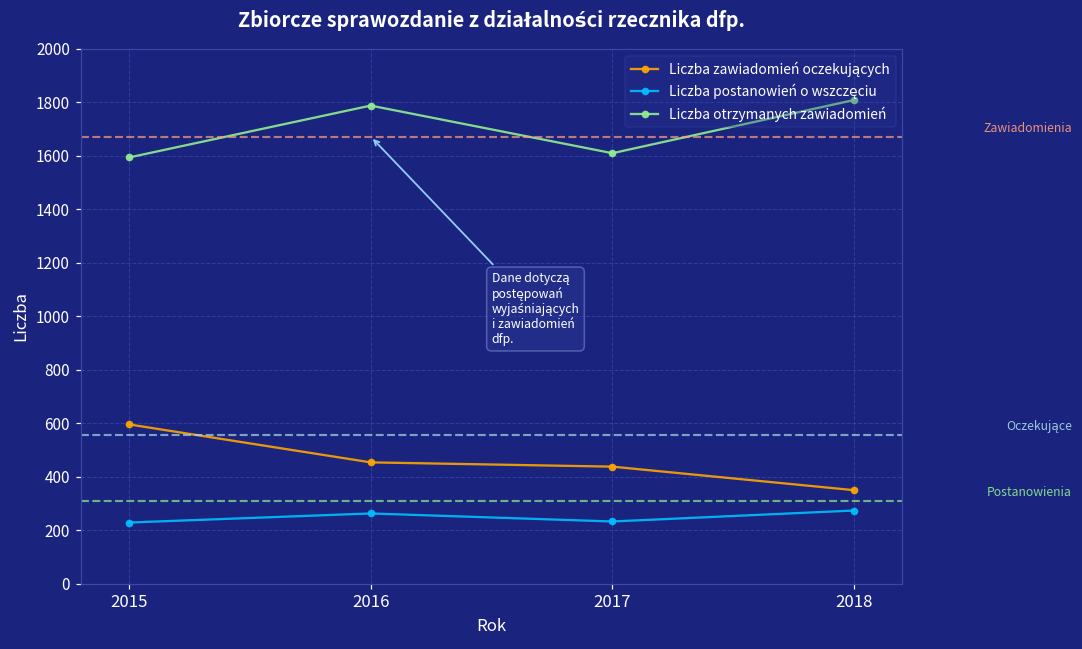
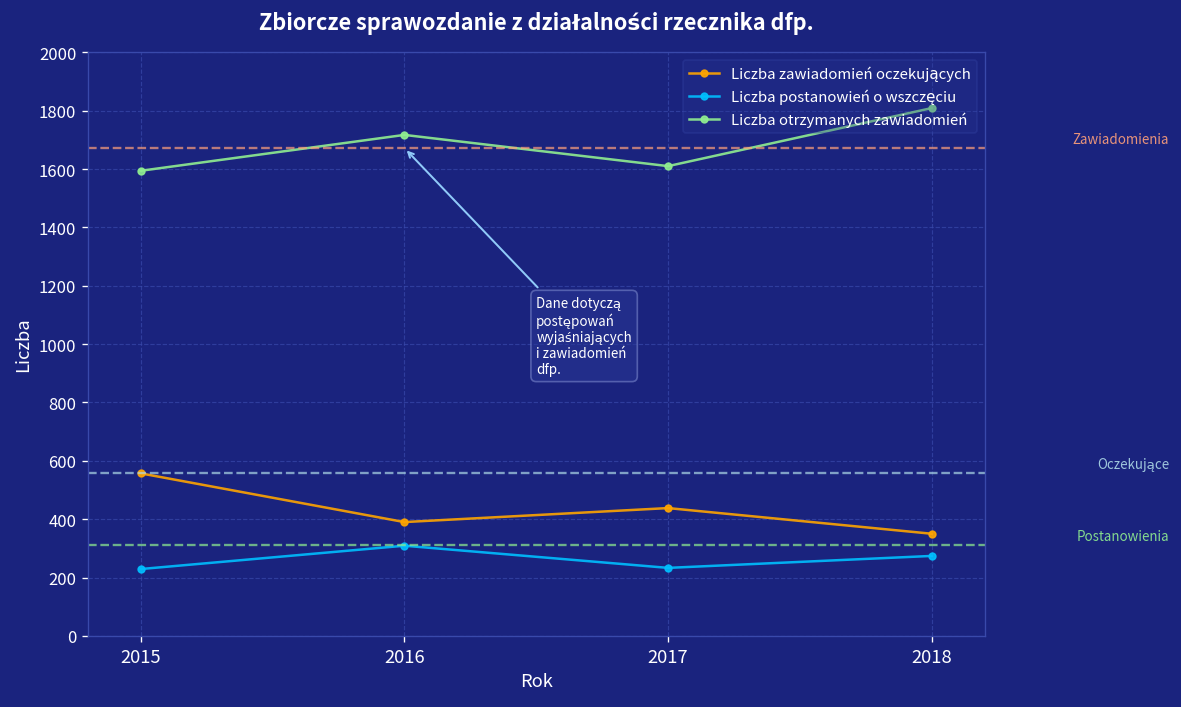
  {
    "Liczba zawiadomień oczekujących": {
-     "2015": 600,
-     "2016": 450,
+     "2015": 560,
+     "2016": 390,
      "2017": 440,
      "2018": 350
    },
    "Liczba postanowień o wszczęciu": {
      "2015": 230,
-     "2016": 260,
+     "2016": 310,
      "2017": 230,
      "2018": 270
    },
    "Liczba otrzymanych zawiadomień": {
      "2015": 1590,
-     "2016": 1790,
+     "2016": 1720,
      "2017": 1610
    }
  }
